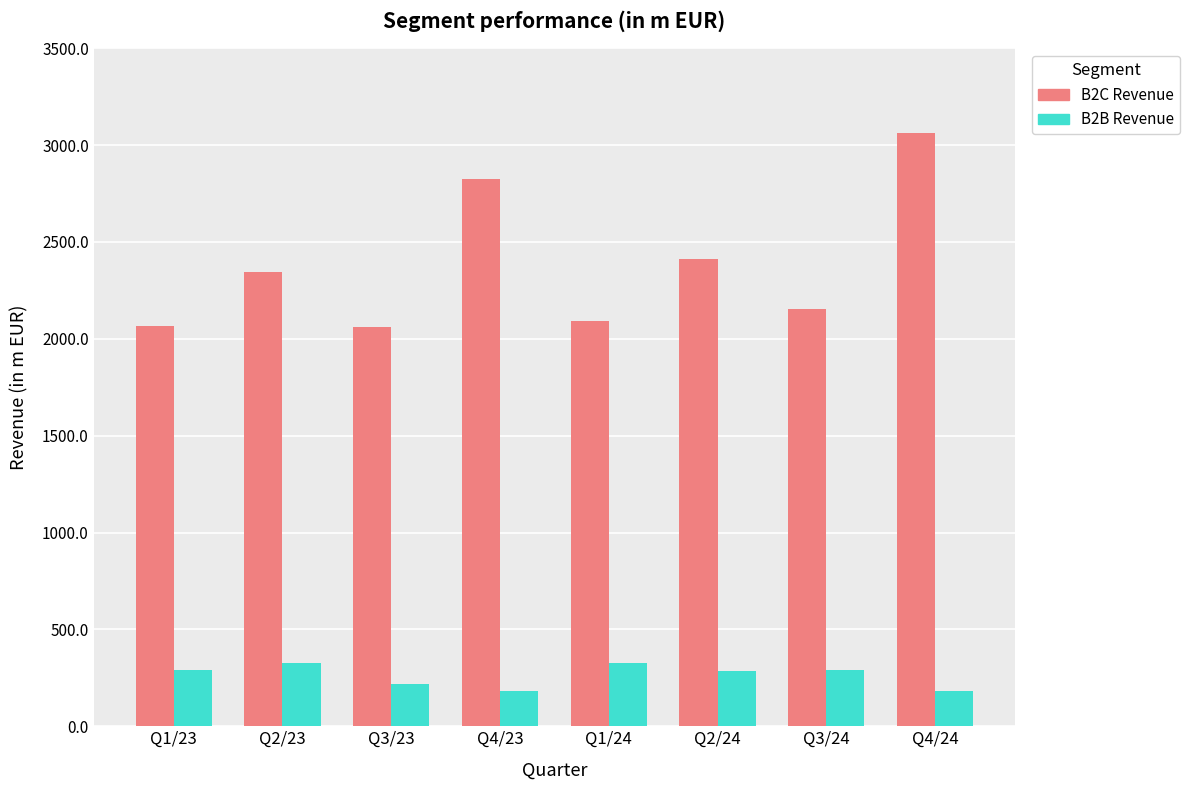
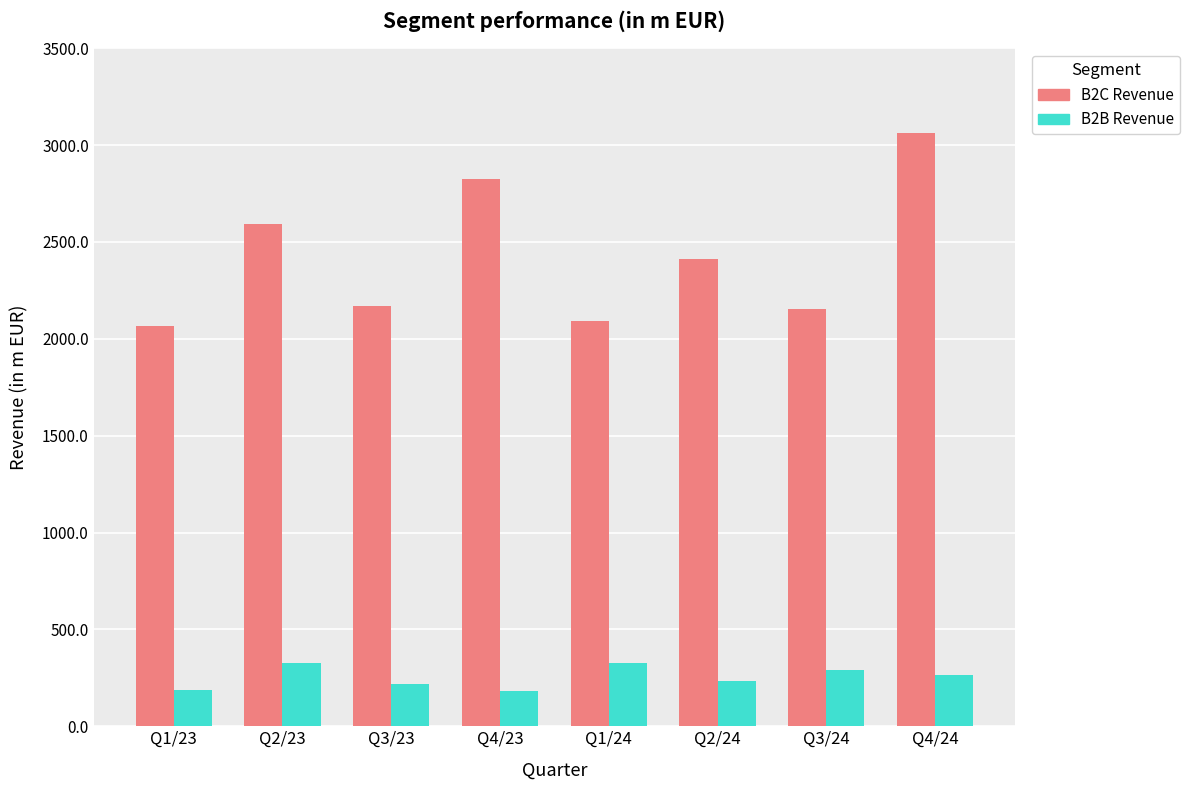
  {
    "B2C Revenue": {
      "Q1/23": 2070,
-     "Q2/23": 2350,
-     "Q3/23": 2060,
+     "Q2/23": 2590,
+     "Q3/23": 2170,
      "Q4/23": 2820,
      "Q1/24": 2090,
      "Q2/24": 2410,
      "Q3/24": 2150,
      "Q4/24": 3070
    },
    "B2B Revenue": {
-     "Q1/23": 290,
+     "Q1/23": 190,
      "Q2/23": 330,
      "Q3/23": 220,
      "Q4/23": 180,
      "Q1/24": 330,
-     "Q2/24": 290,
+     "Q2/24": 230,
      "Q3/24": 290,
-     "Q4/24": 180
+     "Q4/24": 260
    }
  }
